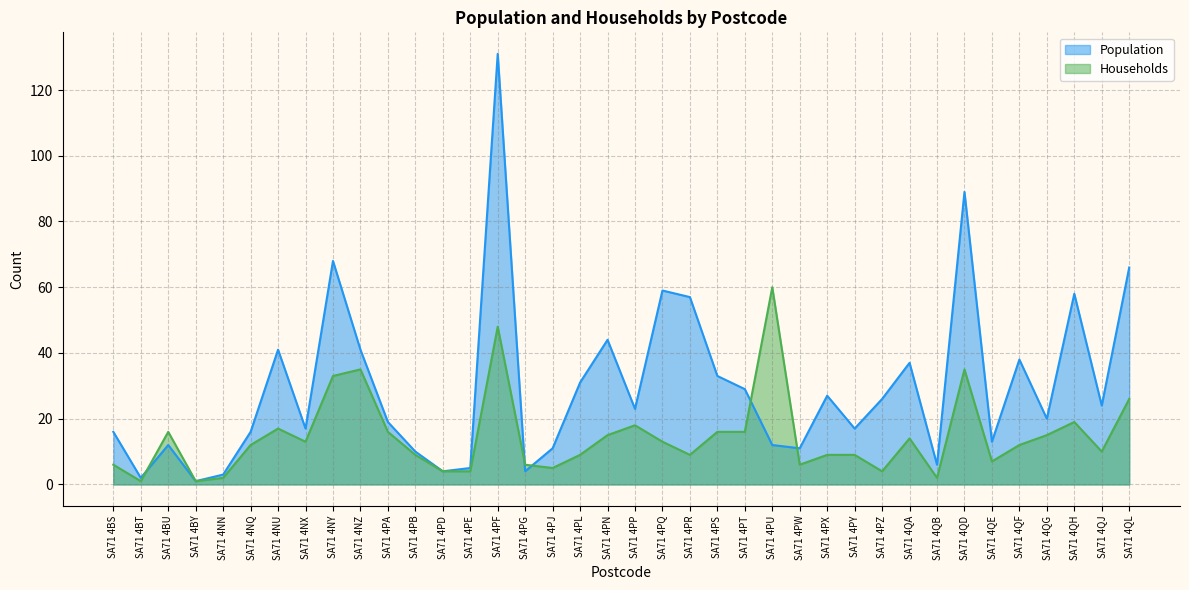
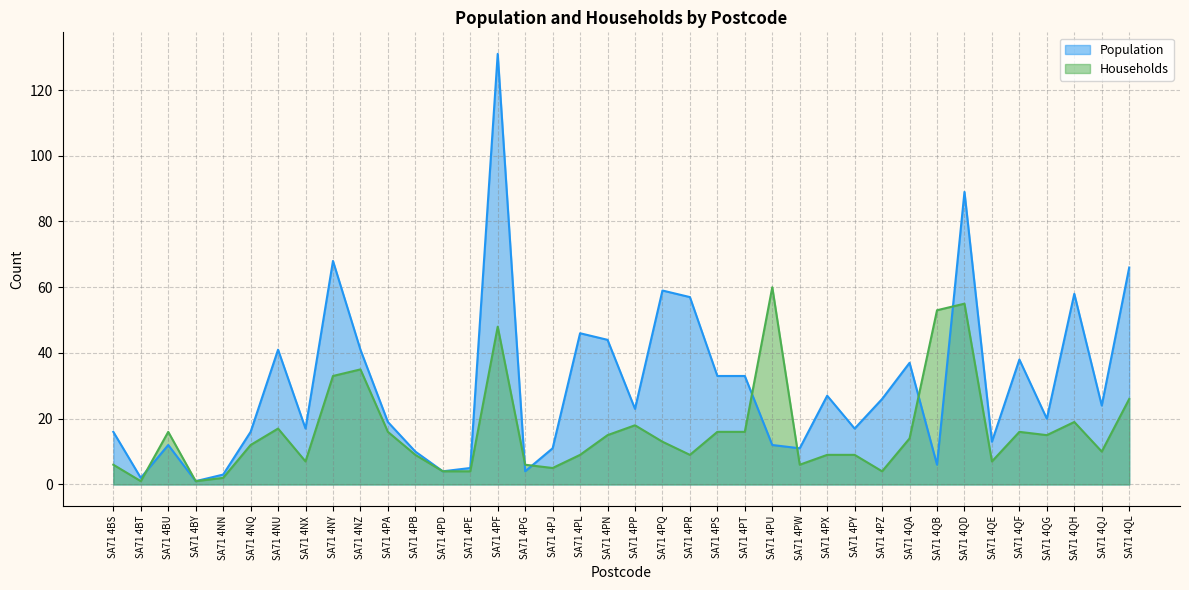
  {
    "Population": {
      "SA71 4BS": 16,
      "SA71 4BT": 2,
      "SA71 4BU": 12,
      "SA71 4NN": 3,
      "SA71 4NQ": 16,
      "SA71 4NU": 41,
      "SA71 4NX": 17,
      "SA71 4NY": 68,
      "SA71 4NZ": 41,
      "SA71 4PA": 19,
      "SA71 4PB": 10,
      "SA71 4PE": 5,
      "SA71 4PF": 131,
      "SA71 4PG": 4,
      "SA71 4PJ": 11,
-     "SA71 4PL": 31,
+     "SA71 4PL": 46,
      "SA71 4PN": 44,
      "SA71 4PP": 23,
      "SA71 4PQ": 59,
      "SA71 4PR": 57,
      "SA71 4PS": 33,
-     "SA71 4PT": 29,
+     "SA71 4PT": 33,
      "SA71 4PU": 12,
      "SA71 4PW": 11,
      "SA71 4PX": 27,
      "SA71 4PY": 17,
      "SA71 4PZ": 26,
      "SA71 4QA": 37,
      "SA71 4QB": 6,
      "SA71 4QD": 89,
      "SA71 4QE": 13,
      "SA71 4QF": 38,
      "SA71 4QG": 20,
      "SA71 4QH": 58,
      "SA71 4QJ": 24,
      "SA71 4QL": 66
    },
    "Households": {
      "SA71 4BS": 6,
      "SA71 4BT": 1,
      "SA71 4BU": 16,
      "SA71 4NN": 2,
      "SA71 4NQ": 12,
      "SA71 4NU": 17,
-     "SA71 4NX": 13,
+     "SA71 4NX": 7,
      "SA71 4NY": 33,
      "SA71 4NZ": 35,
      "SA71 4PA": 16,
      "SA71 4PB": 9,
      "SA71 4PE": 4,
      "SA71 4PF": 48,
      "SA71 4PG": 6,
      "SA71 4PJ": 5,
      "SA71 4PL": 9,
      "SA71 4PN": 15,
      "SA71 4PP": 18,
      "SA71 4PQ": 13,
      "SA71 4PR": 9,
      "SA71 4PS": 16,
      "SA71 4PT": 16,
      "SA71 4PU": 60,
      "SA71 4PW": 6,
      "SA71 4PX": 9,
      "SA71 4PY": 9,
      "SA71 4PZ": 4,
      "SA71 4QA": 14,
-     "SA71 4QB": 2,
-     "SA71 4QD": 35,
+     "SA71 4QB": 53,
+     "SA71 4QD": 55,
      "SA71 4QE": 7,
-     "SA71 4QF": 12,
+     "SA71 4QF": 16,
      "SA71 4QG": 15,
      "SA71 4QH": 19,
      "SA71 4QJ": 10,
      "SA71 4QL": 26
    }
  }
